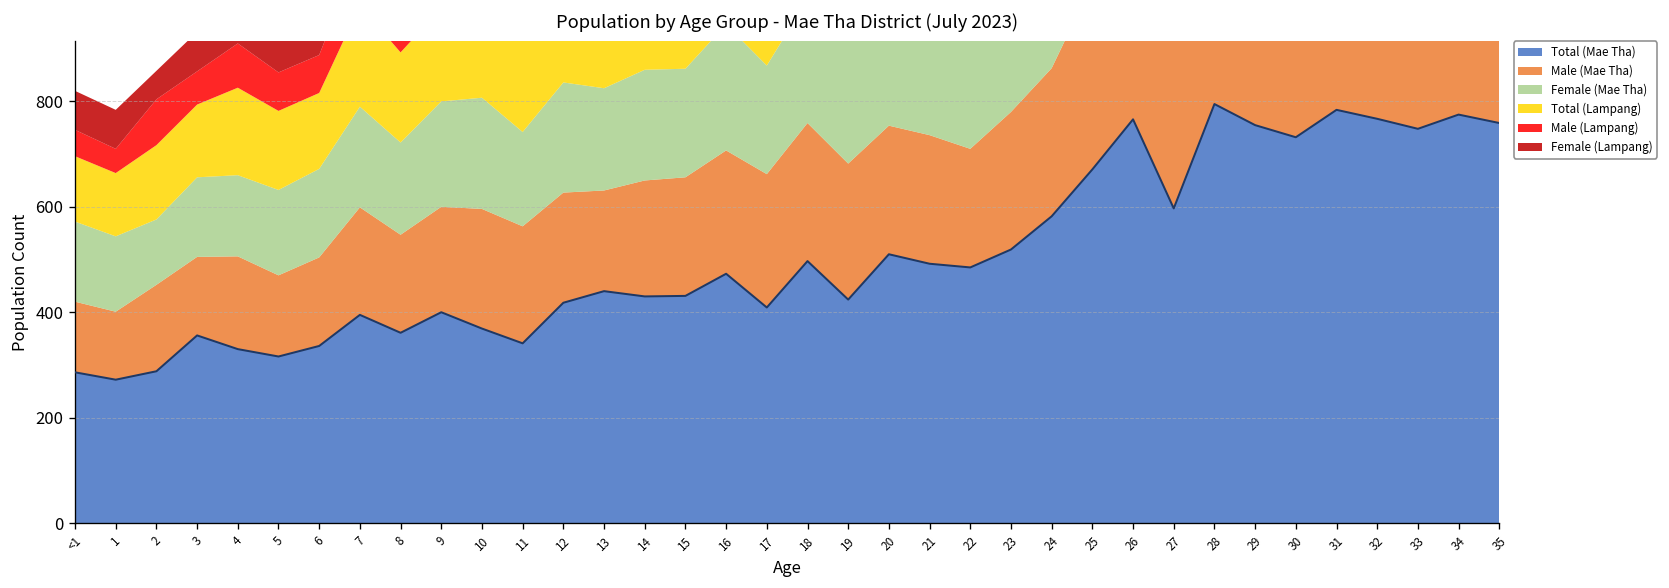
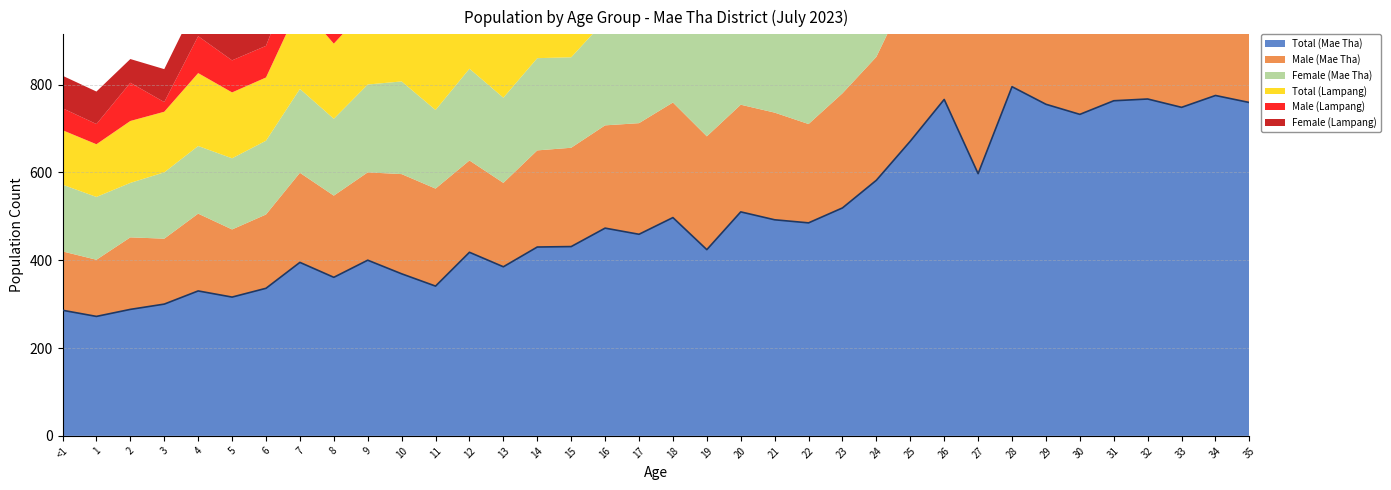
  {
    "Total (Mae Tha)": {
      "<1": 290,
      "1": 270,
      "2": 290,
-     "3": 360,
+     "3": 300,
      "4": 330,
      "5": 320,
      "6": 340,
      "7": 400,
      "8": 360,
      "9": 400,
      "10": 370,
      "11": 340,
      "12": 420,
-     "13": 440,
+     "13": 390,
      "14": 430,
      "15": 430,
      "16": 470,
-     "17": 410,
+     "17": 460,
      "18": 500,
      "19": 420,
      "20": 510,
      "21": 490,
      "22": 490,
      "23": 520,
      "24": 580,
      "25": 670,
      "26": 770,
      "27": 600,
      "28": 800,
      "29": 760,
      "30": 730,
-     "31": 780,
+     "31": 760,
      "32": 770,
      "33": 750,
      "34": 780,
      "35": 760
    },
    "Male (Mae Tha)": {
      "<1": 130,
      "1": 130,
      "2": 160,
      "3": 150,
      "4": 180,
      "5": 150,
      "6": 170,
      "7": 200,
      "8": 190,
      "9": 200,
      "10": 230,
      "11": 220,
      "12": 210,
      "13": 190,
      "14": 220,
      "15": 230,
      "16": 230,
      "17": 250,
      "18": 260,
      "19": 260,
      "20": 240,
      "21": 240,
      "22": 230,
      "23": 260,
      "24": 280
    },
    "Female (Mae Tha)": {
      "<1": 150,
      "1": 140,
      "2": 120,
      "3": 150,
      "4": 150,
      "5": 160,
      "6": 170,
      "7": 190,
      "8": 180,
      "9": 200,
      "10": 210,
      "11": 180,
      "12": 210,
      "13": 190,
      "14": 210,
      "15": 210,
      "17": 210
    },
    "Total (Lampang)": {
      "<1": 120,
      "1": 120,
      "2": 140,
      "3": 140,
      "4": 170,
      "5": 150,
      "6": 140,
      "8": 170
    },
    "Male (Lampang)": {
      "<1": 50,
      "1": 50,
      "2": 90,
-     "3": 60,
+     "3": 20,
      "4": 80,
      "5": 70,
      "6": 70
    },
    "Female (Lampang)": {
      "<1": 70,
      "1": 70,
      "2": 50
    }
  }
